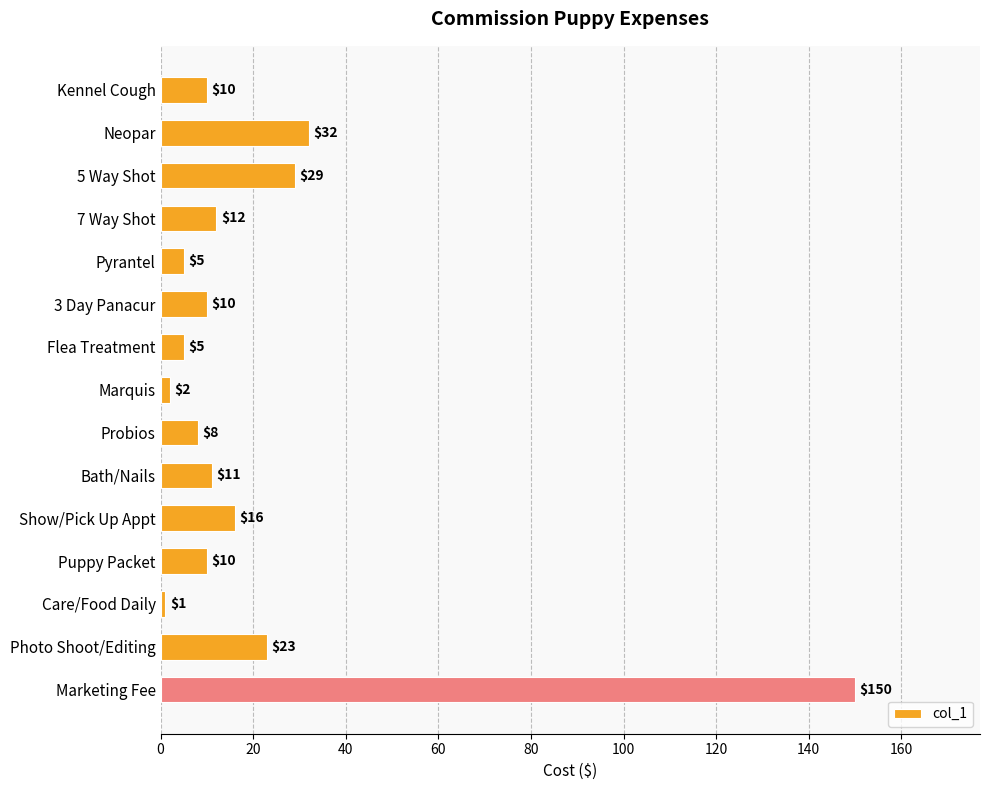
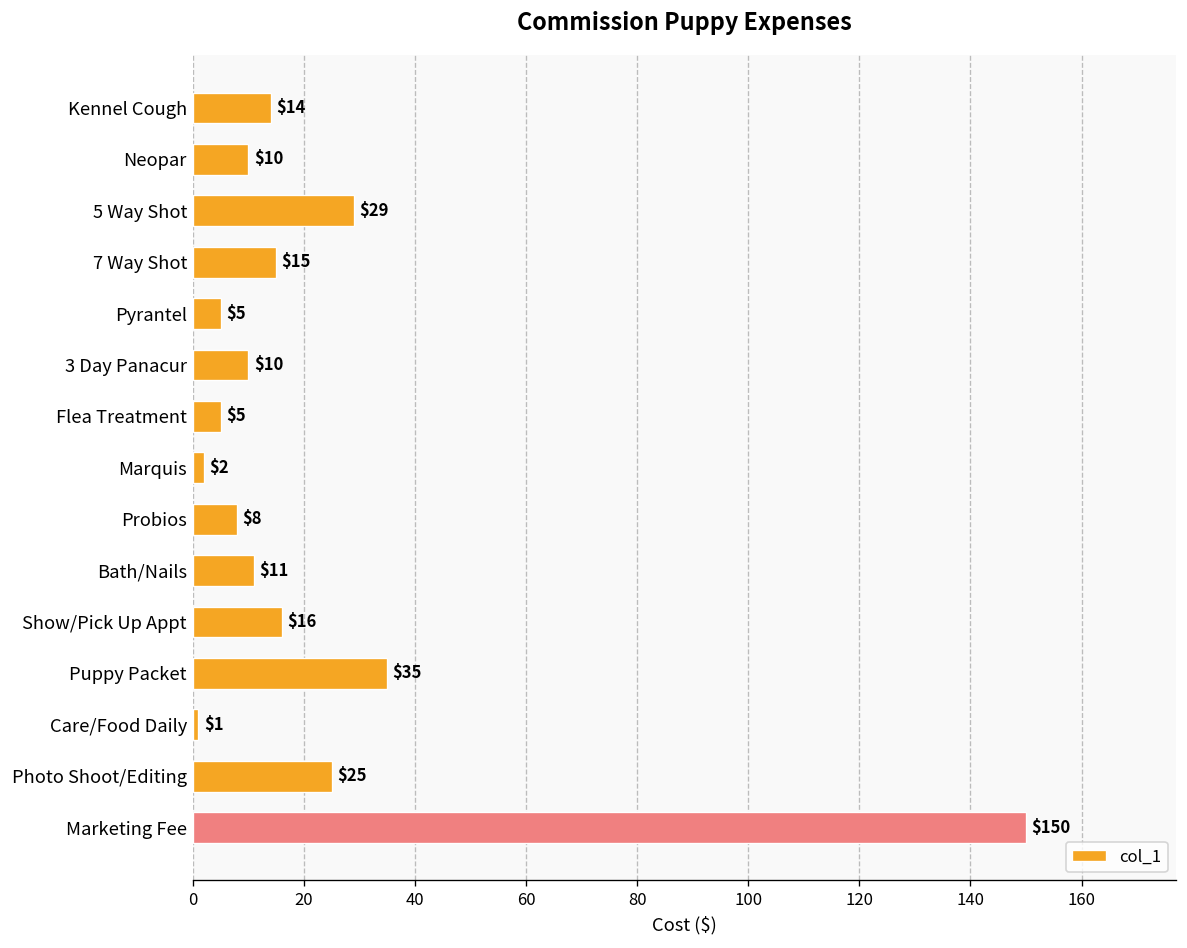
  {
-   "Kennel Cough": "$10",
-   "Neopar": "$32",
+   "Kennel Cough": "$14",
+   "Neopar": "$10",
    "5 Way Shot": "$29",
-   "7 Way Shot": "$12",
+   "7 Way Shot": "$15",
    "Pyrantel": "$5",
    "3 Day Panacur": "$10",
    "Flea Treatment": "$5",
    "Marquis": "$2",
    "Probios": "$8",
    "Bath/Nails": "$11",
    "Show/Pick Up Appt": "$16",
-   "Puppy Packet": "$10",
+   "Puppy Packet": "$35",
    "Care/Food Daily": "$1",
-   "Photo Shoot/Editing": "$23",
+   "Photo Shoot/Editing": "$25",
    "Marketing Fee": "$150"
  }
